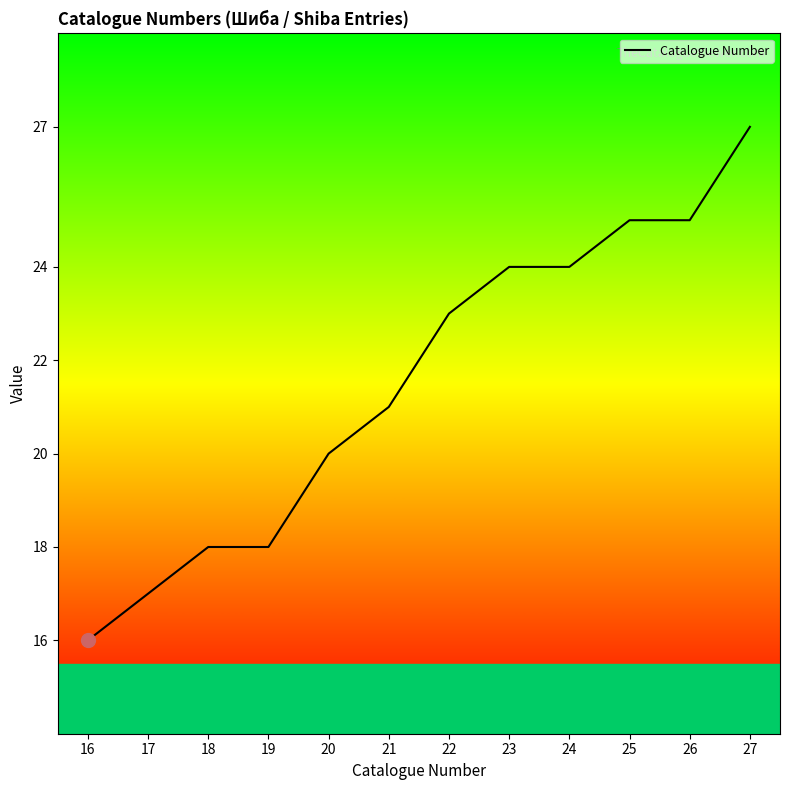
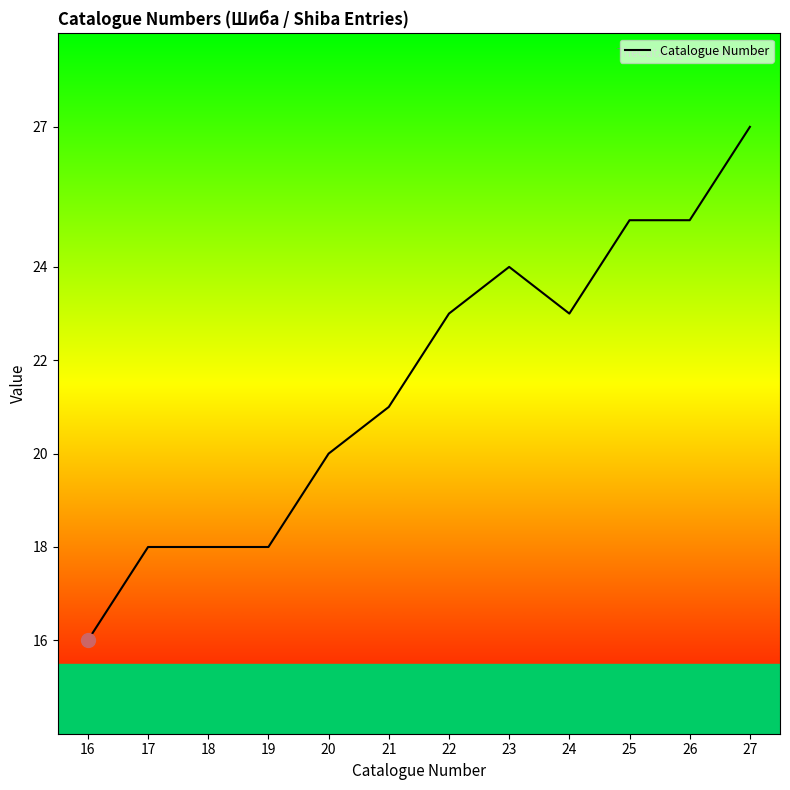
  {
    "Catalogue Number": {
-     "17": 17,
+     "17": 18,
      "18": 18,
      "19": 18,
      "20": 20,
      "21": 21,
      "22": 23,
      "23": 24,
-     "24": 24,
+     "24": 23,
      "25": 25,
      "26": 25,
      "27": 27
    }
  }
